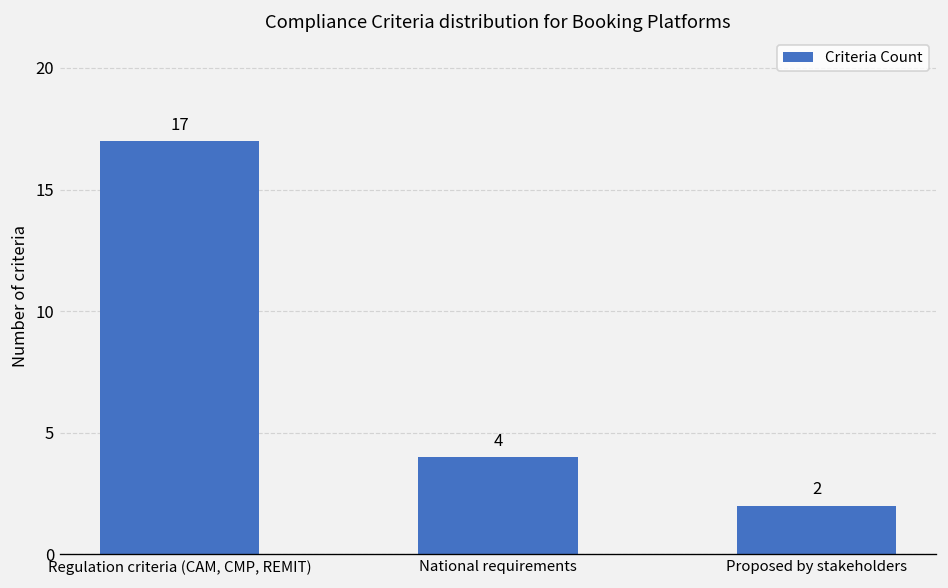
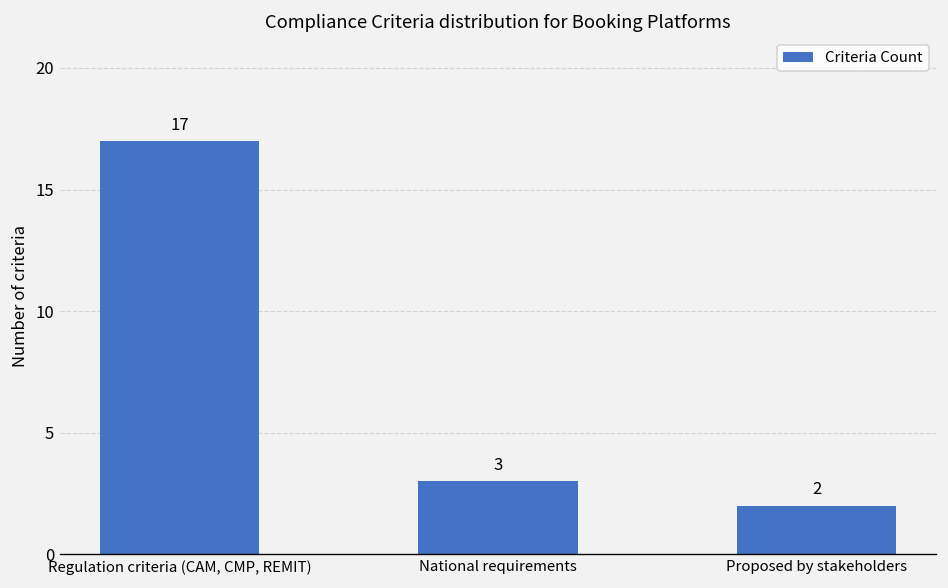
  {
    "Regulation criteria (CAM, CMP, REMIT)": 17,
-   "National requirements": 4,
+   "National requirements": 3,
    "Proposed by stakeholders": 2
  }
